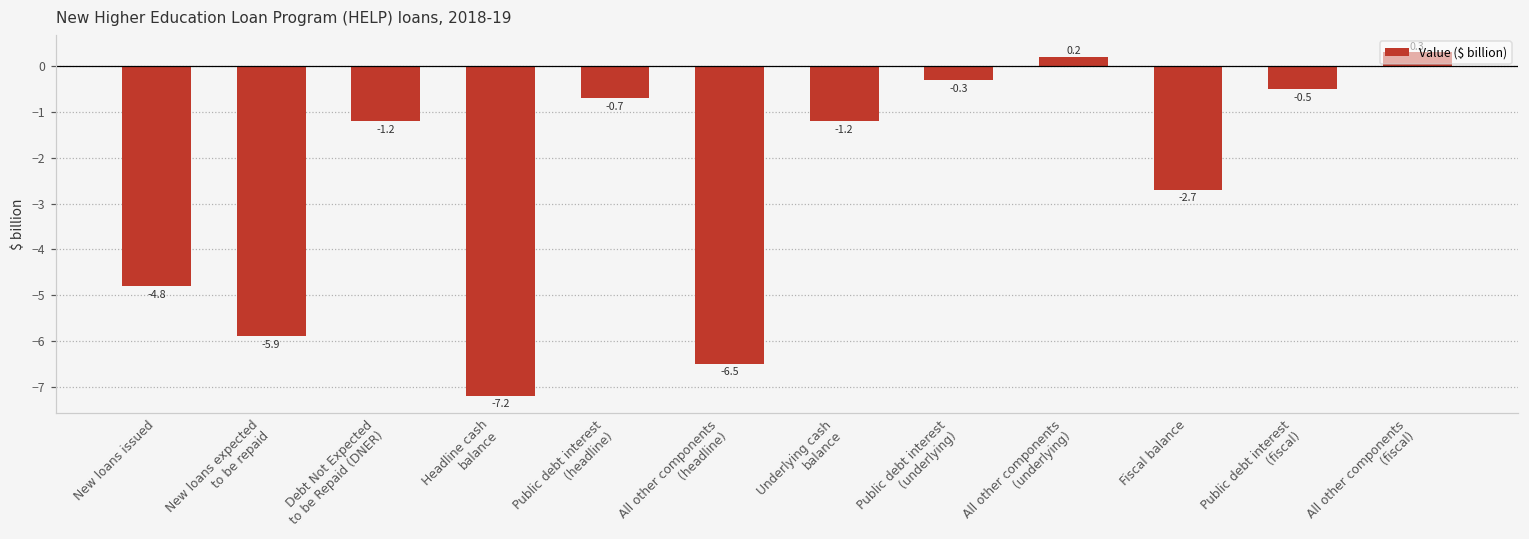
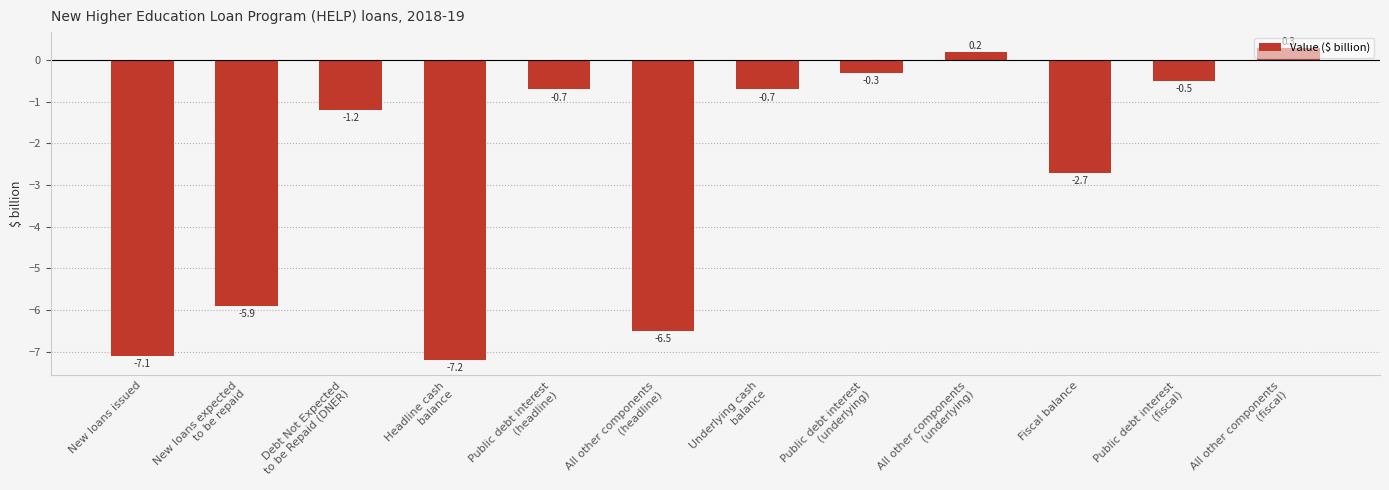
  {
-   "New loans issued": -4.8,
+   "New loans issued": -7.1,
    "New loans expected to be repaid": -5.9,
    "Debt Not Expected to be Repaid (DNER)": -1.2,
    "Headline cash balance": -7.2,
    "Public debt interest (headline)": -0.7,
    "All other components (headline)": -6.5,
-   "Underlying cash balance": -1.2,
+   "Underlying cash balance": -0.7,
    "Public debt interest (underlying)": -0.3,
    "All other components (underlying)": 0.2,
    "Fiscal balance": -2.7,
    "Public debt interest (fiscal)": -0.5
  }
